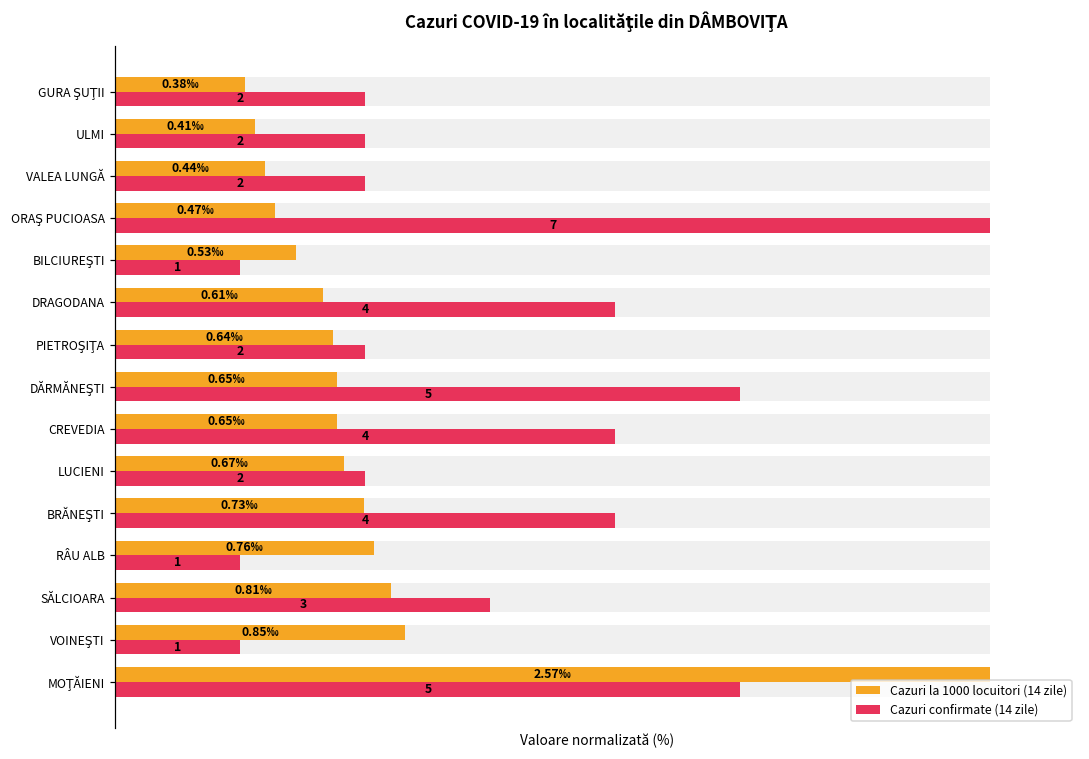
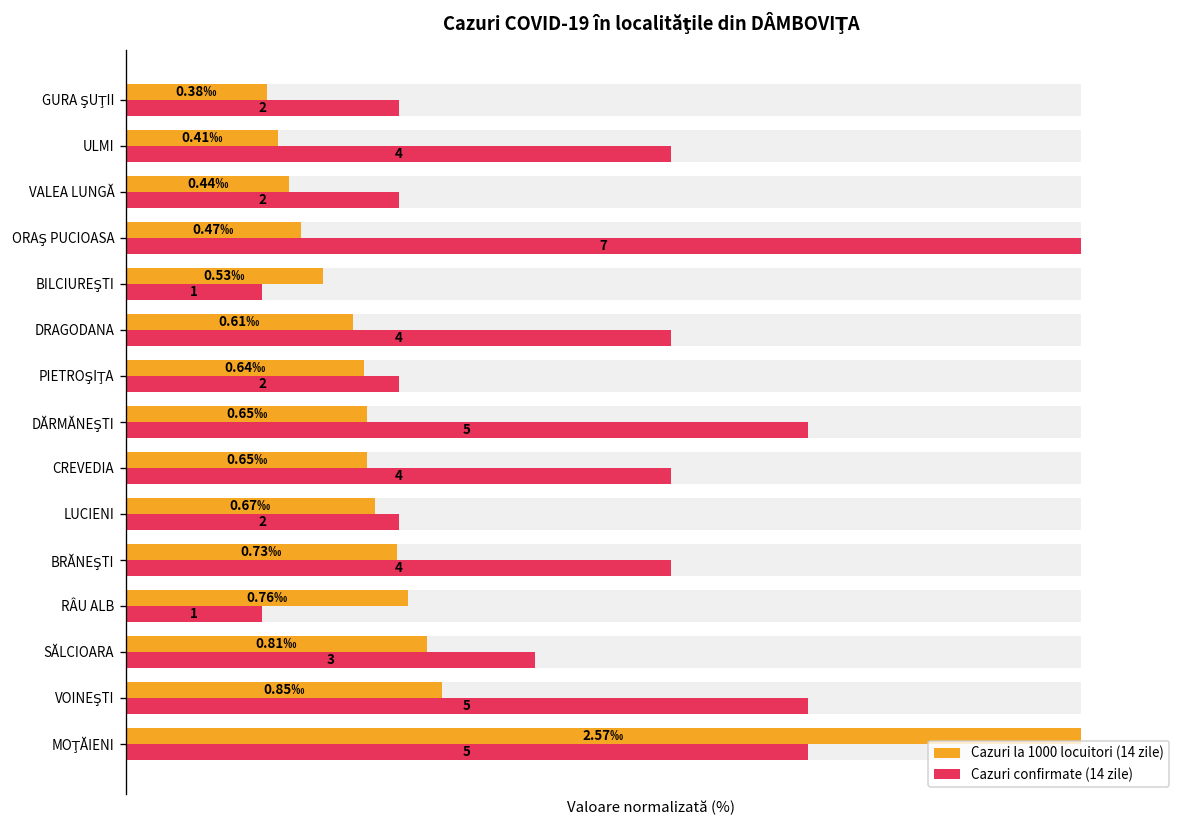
  {
    "Cazuri confirmate (14 zile)": {
-     "ULMI": 2,
-     "VOINEŞTI": 1
+     "ULMI": 4,
+     "VOINEŞTI": 5
    }
  }
